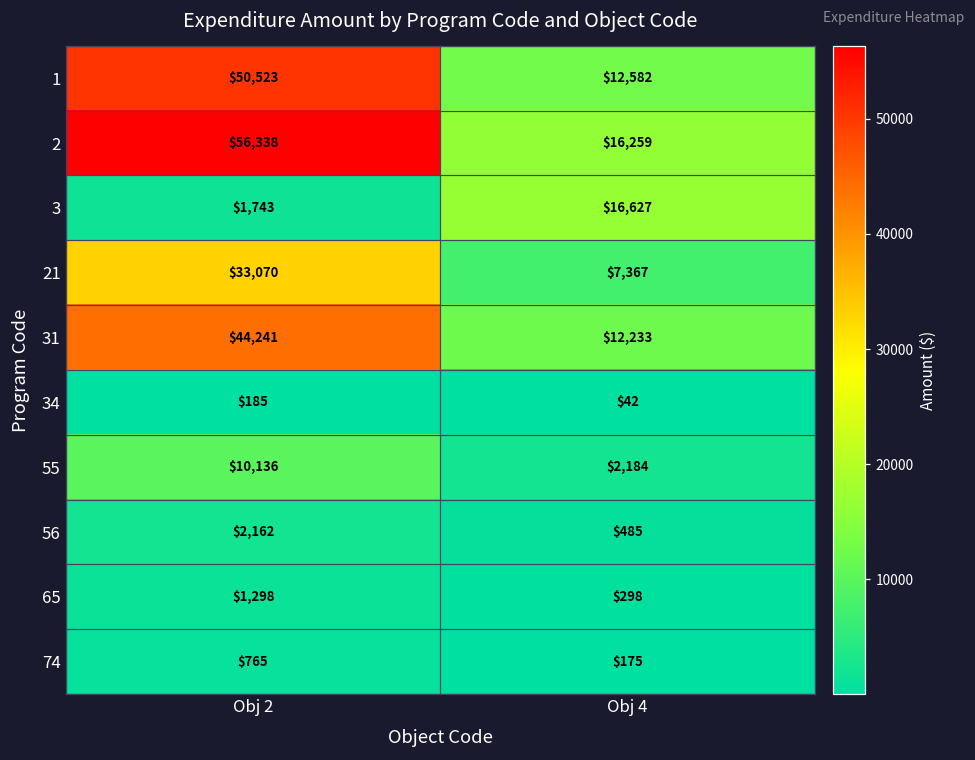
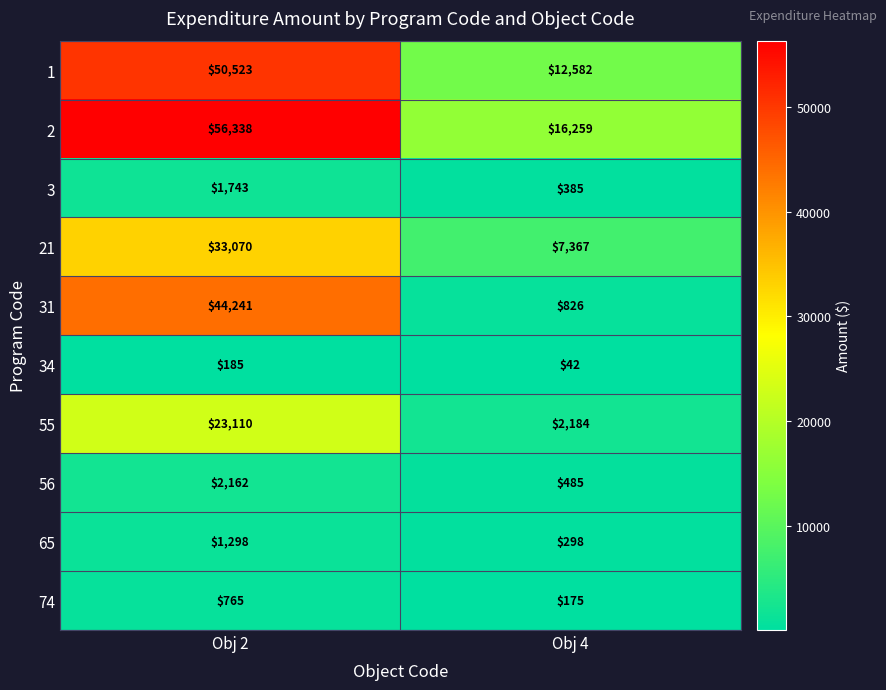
  {
    "1": {
      "Obj 2": "$50,523",
      "Obj 4": "$12,582"
    },
    "2": {
      "Obj 2": "$56,338",
      "Obj 4": "$16,259"
    },
    "3": {
      "Obj 2": "$1,743",
-     "Obj 4": "$16,627"
+     "Obj 4": "$385"
    },
    "21": {
      "Obj 2": "$33,070",
      "Obj 4": "$7,367"
    },
    "31": {
      "Obj 2": "$44,241",
-     "Obj 4": "$12,233"
+     "Obj 4": "$826"
    },
    "34": {
      "Obj 2": "$185",
      "Obj 4": "$42"
    },
    "55": {
-     "Obj 2": "$10,136",
+     "Obj 2": "$23,110",
      "Obj 4": "$2,184"
    },
    "56": {
      "Obj 2": "$2,162",
      "Obj 4": "$485"
    },
    "65": {
      "Obj 2": "$1,298",
      "Obj 4": "$298"
    },
    "74": {
      "Obj 2": "$765",
      "Obj 4": "$175"
    }
  }
